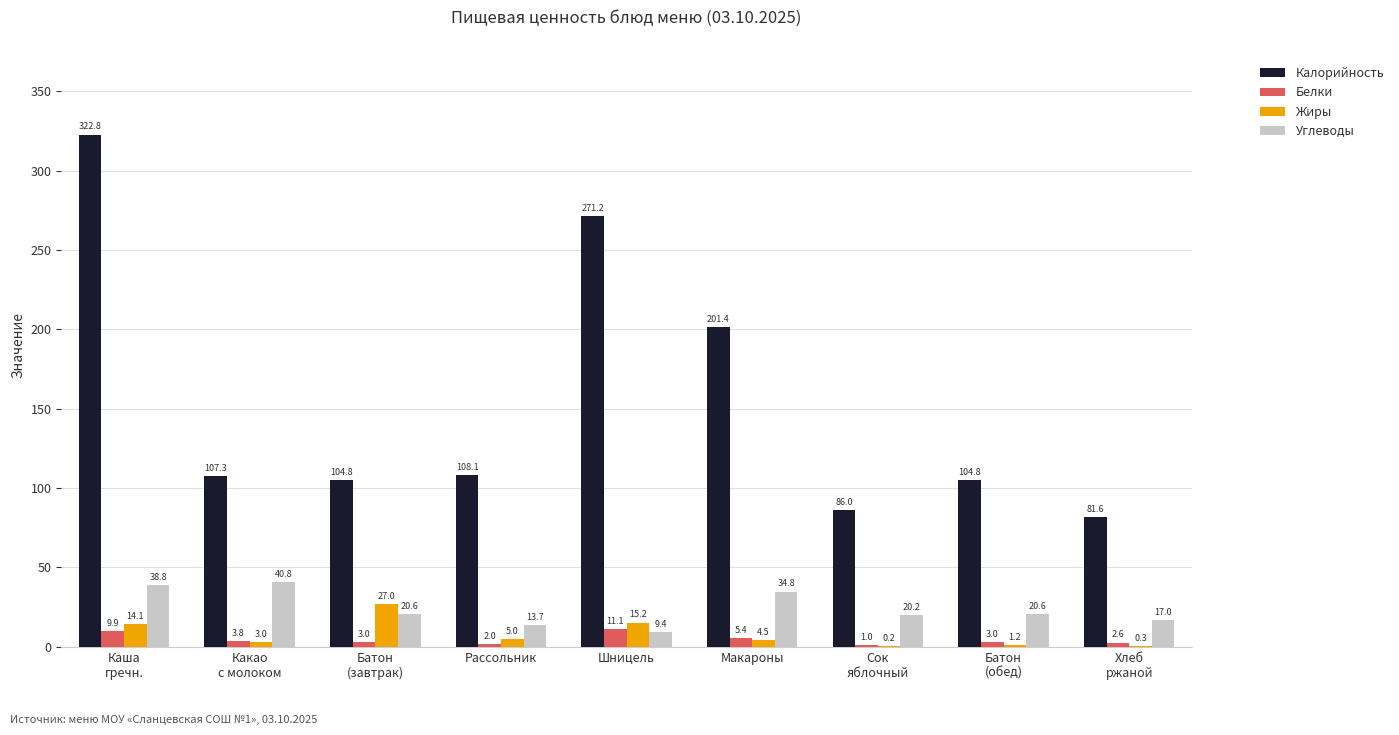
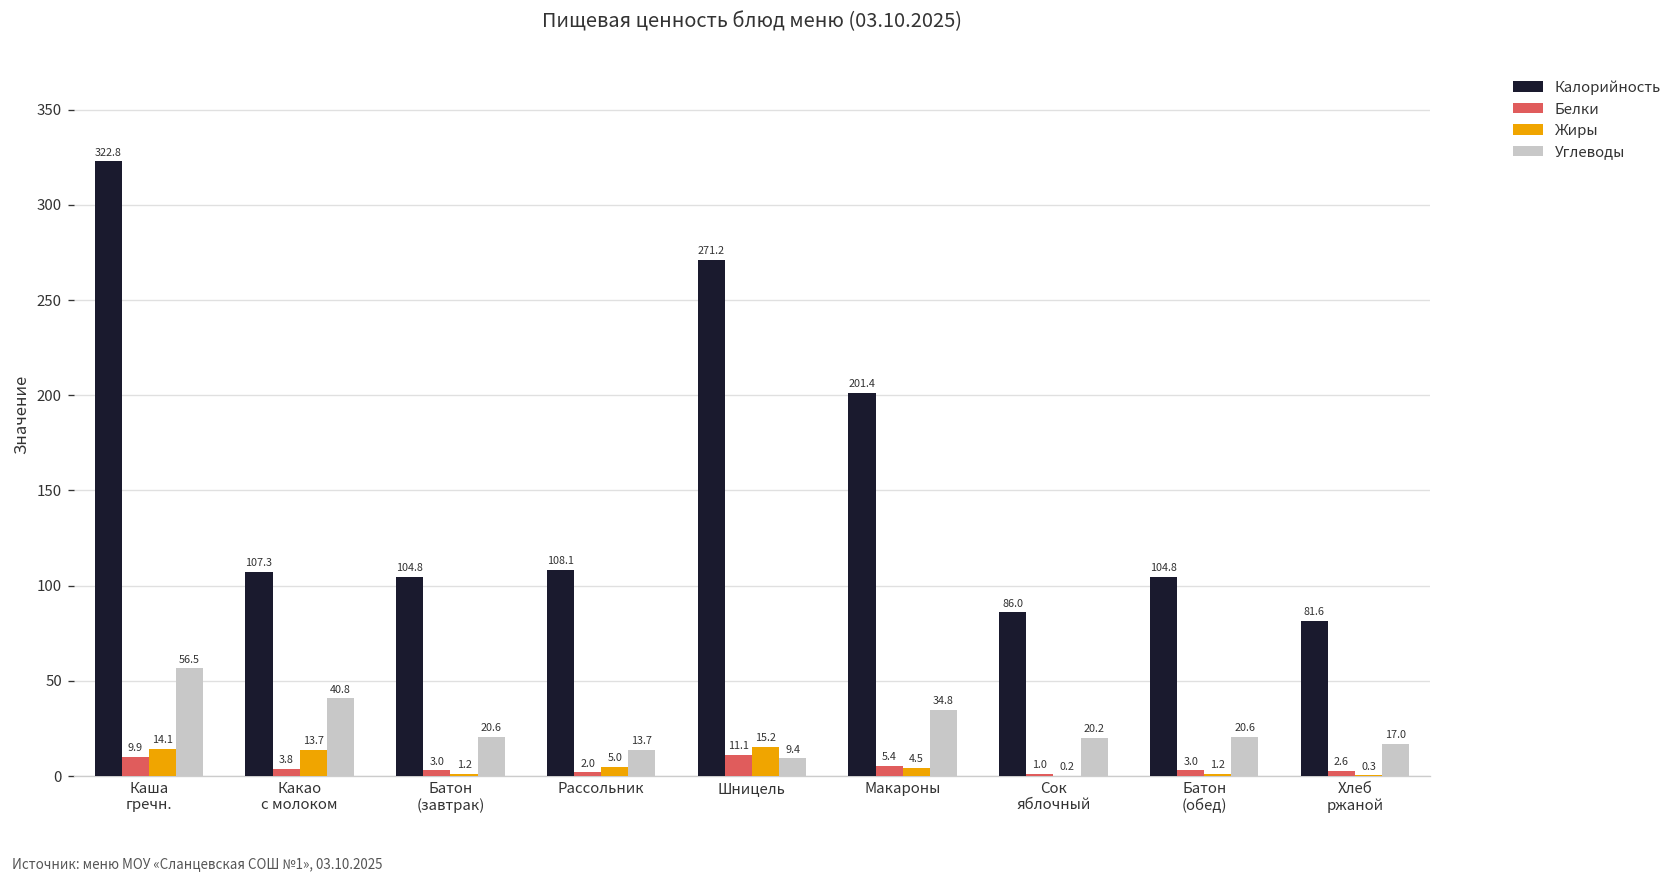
  {
    "Калорийность": {
      "Каша гречн.": 322.8,
      "Какао с молоком": 107.3,
      "Батон (завтрак)": 104.8,
      "Рассольник": 108.1,
      "Шницель": 271.2,
      "Макароны": 201.4,
      "Сок яблочный": 86.0,
      "Батон (обед)": 104.8,
      "Хлеб ржаной": 81.6
    },
    "Белки": {
      "Каша гречн.": 9.9,
      "Какао с молоком": 3.8,
      "Батон (завтрак)": 3.0,
      "Рассольник": 2.0,
      "Шницель": 11.1,
      "Макароны": 5.4,
      "Сок яблочный": 1.0,
      "Батон (обед)": 3.0,
      "Хлеб ржаной": 2.6
    },
    "Жиры": {
      "Каша гречн.": 14.1,
-     "Какао с молоком": 3.0,
-     "Батон (завтрак)": 27.0,
+     "Какао с молоком": 13.7,
+     "Батон (завтрак)": 1.2,
      "Рассольник": 5.0,
      "Шницель": 15.2,
      "Макароны": 4.5,
      "Сок яблочный": 0.2,
      "Батон (обед)": 1.2,
      "Хлеб ржаной": 0.3
    },
    "Углеводы": {
-     "Каша гречн.": 38.8,
+     "Каша гречн.": 56.5,
      "Какао с молоком": 40.8,
      "Батон (завтрак)": 20.6,
      "Рассольник": 13.7,
      "Шницель": 9.4,
      "Макароны": 34.8,
      "Сок яблочный": 20.2,
      "Батон (обед)": 20.6,
      "Хлеб ржаной": 17.0
    }
  }
